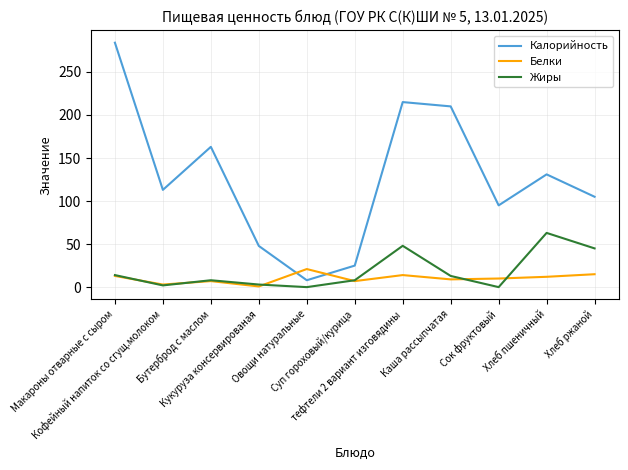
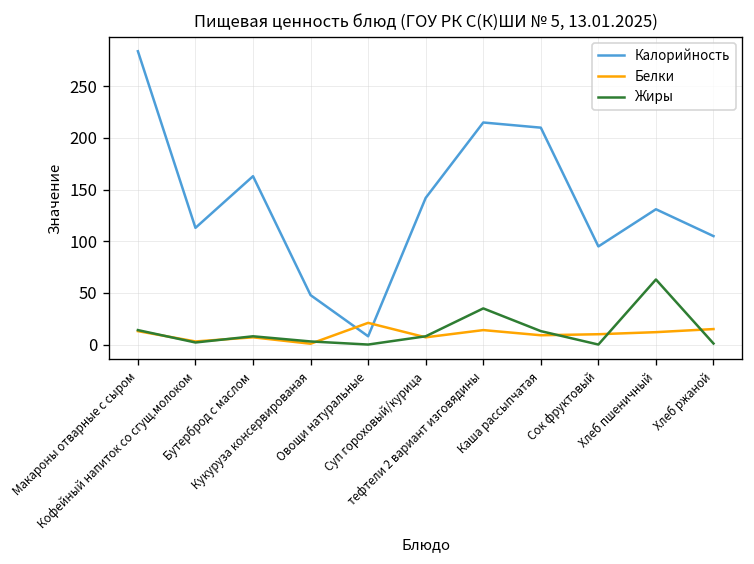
  {
    "Калорийность": {
      "Макароны отварные с сыром": 280,
      "Кофейный напиток со сгущ.молоком": 110,
      "Бутерброд с маслом": 160,
      "Кукуруза консервированая": 50,
      "Овощи натуральные": 10,
-     "Суп гороховый/курица": 30,
+     "Суп гороховый/курица": 140,
      "тефтели 2 вариант изговядины": 220,
      "Каша рассыпчатая": 210,
      "Сок фруктовый": 100,
      "Хлеб пшеничный": 130,
      "Хлеб ржаной": 110
    },
    "Белки": {
      "Овощи натуральные": 20,
      "тефтели 2 вариант изговядины": 10,
      "Каша рассыпчатая": 10,
      "Сок фруктовый": 10,
      "Хлеб пшеничный": 10,
      "Хлеб ржаной": 20
    },
    "Жиры": {
      "Овощи натуральные": 0,
-     "тефтели 2 вариант изговядины": 50,
+     "тефтели 2 вариант изговядины": 40,
      "Каша рассыпчатая": 10,
      "Сок фруктовый": 0,
      "Хлеб пшеничный": 60,
-     "Хлеб ржаной": 50
+     "Хлеб ржаной": 0
    }
  }
